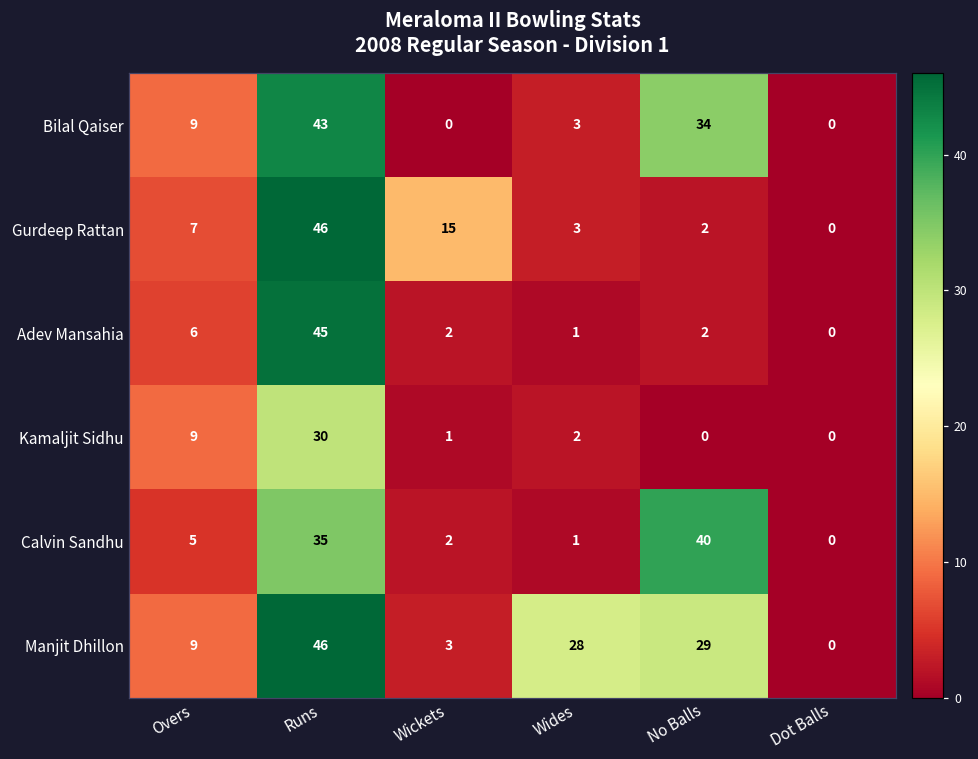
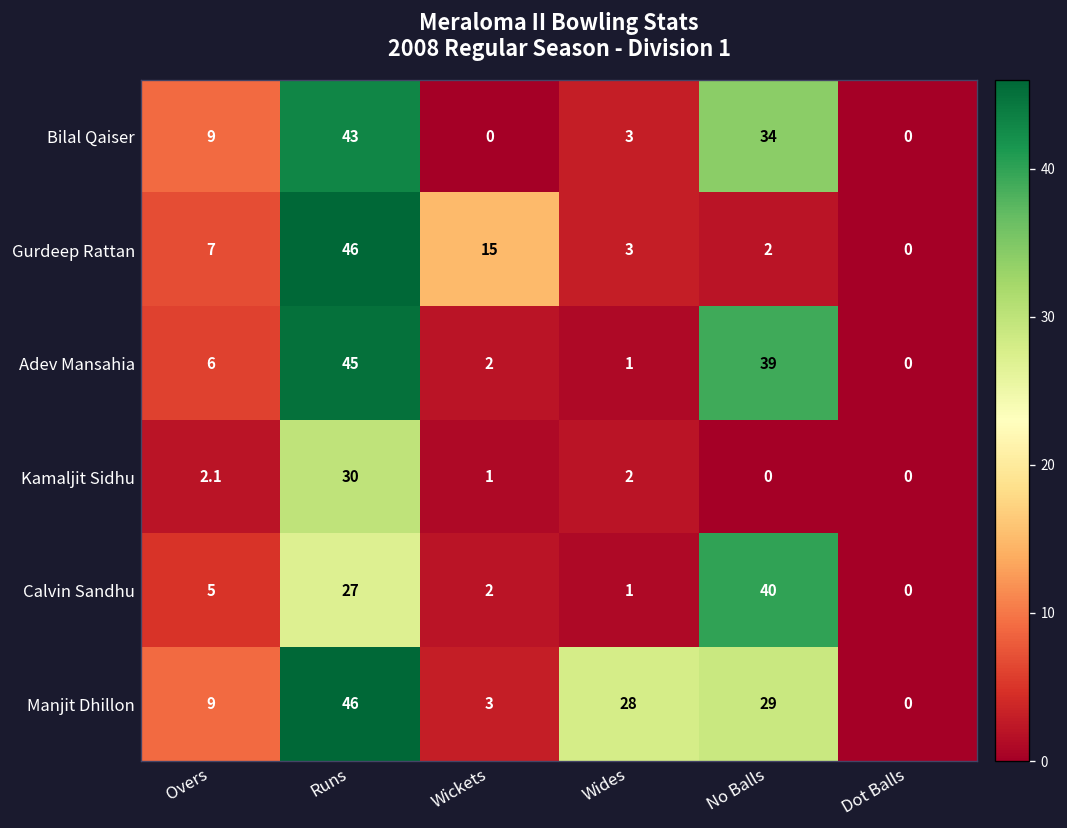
  {
    "Bilal Qaiser": {
      "Overs": 9,
      "Runs": 43,
      "Wickets": 0,
      "Wides": 3,
      "No Balls": 34,
      "Dot Balls": 0
    },
    "Gurdeep Rattan": {
      "Overs": 7,
      "Runs": 46,
      "Wickets": 15,
      "Wides": 3,
      "No Balls": 2,
      "Dot Balls": 0
    },
    "Adev Mansahia": {
      "Overs": 6,
      "Runs": 45,
      "Wickets": 2,
      "Wides": 1,
-     "No Balls": 2,
+     "No Balls": 39,
      "Dot Balls": 0
    },
    "Kamaljit Sidhu": {
-     "Overs": 9,
+     "Overs": 2.1,
      "Runs": 30,
      "Wickets": 1,
      "Wides": 2,
      "No Balls": 0,
      "Dot Balls": 0
    },
    "Calvin Sandhu": {
      "Overs": 5,
-     "Runs": 35,
+     "Runs": 27,
      "Wickets": 2,
      "Wides": 1,
      "No Balls": 40,
      "Dot Balls": 0
    },
    "Manjit Dhillon": {
      "Overs": 9,
      "Runs": 46,
      "Wickets": 3,
      "Wides": 28,
      "No Balls": 29,
      "Dot Balls": 0
    }
  }
